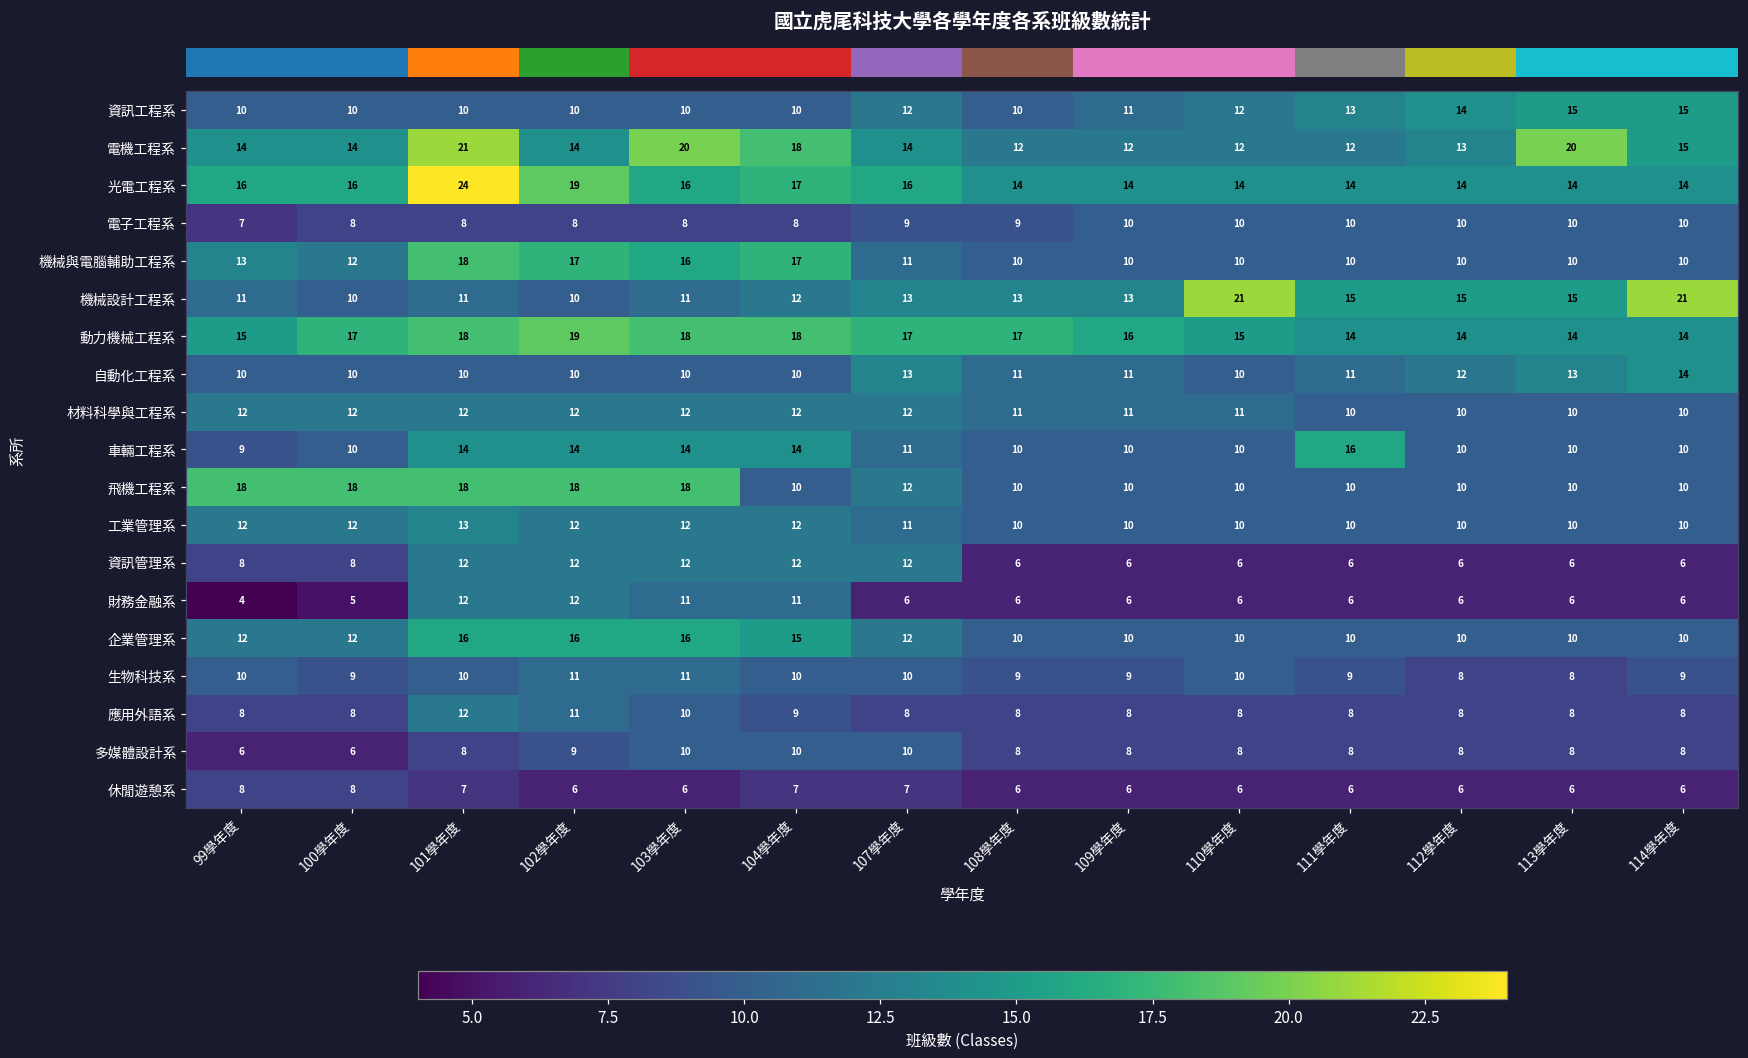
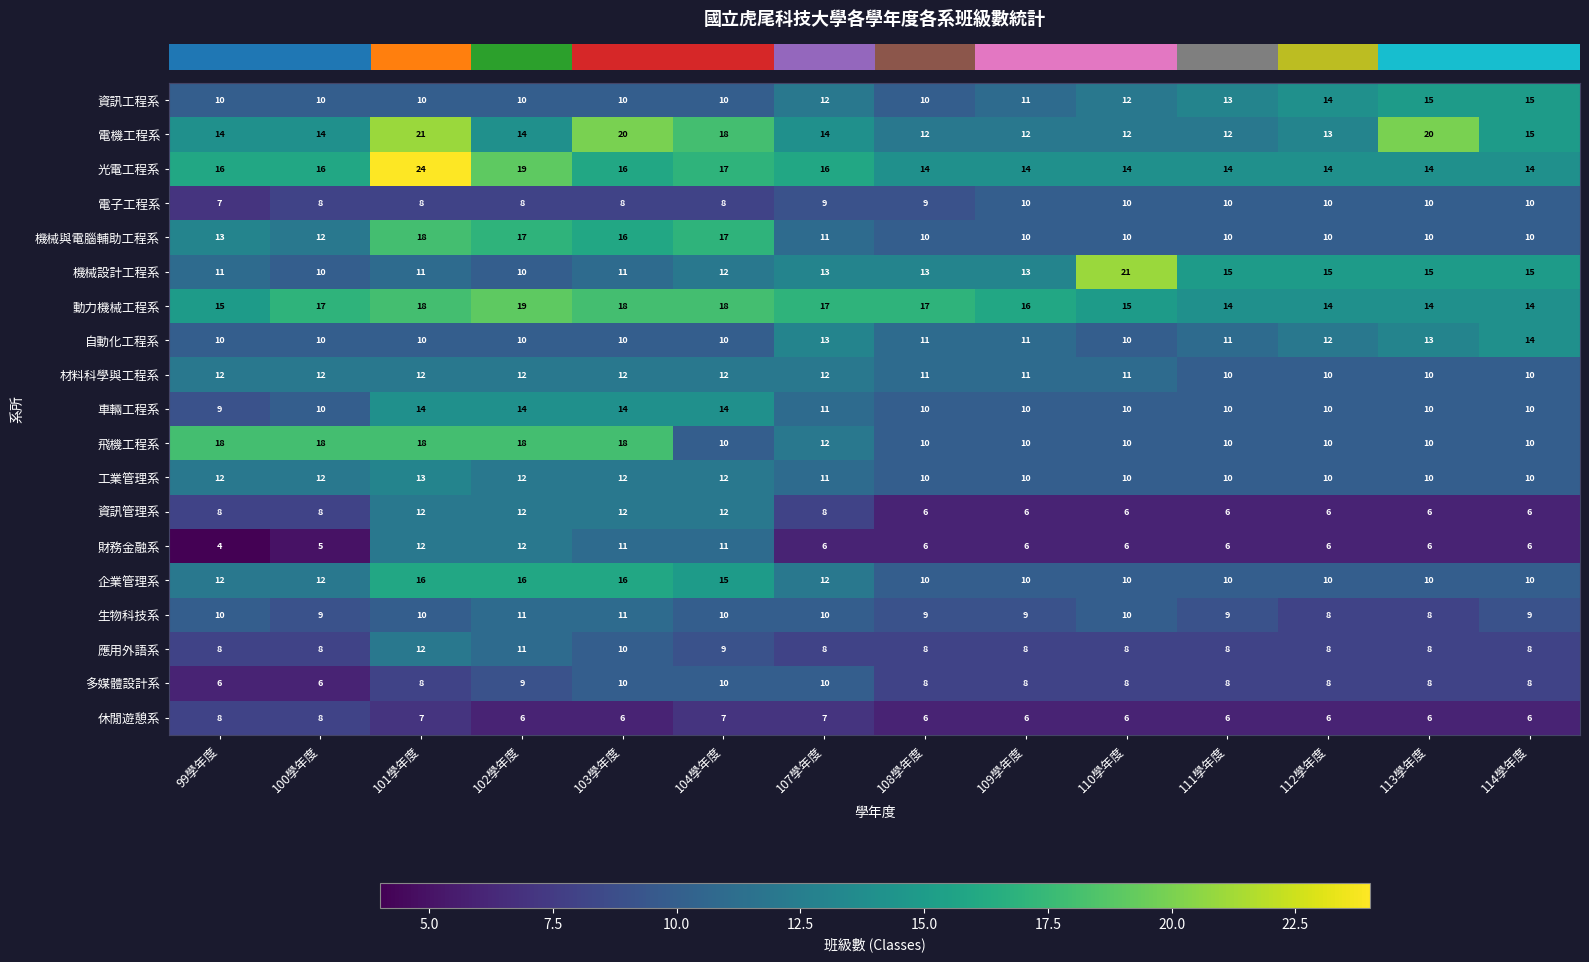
  {
    "機械設計工程系": {
      "99學年度": 11,
      "100學年度": 10,
      "101學年度": 11,
      "102學年度": 10,
      "103學年度": 11,
      "104學年度": 12,
      "107學年度": 13,
      "108學年度": 13,
      "109學年度": 13,
      "110學年度": 21,
      "111學年度": 15,
      "112學年度": 15,
      "113學年度": 15,
-     "114學年度": 21
+     "114學年度": 15
    },
    "車輛工程系": {
      "99學年度": 9,
      "100學年度": 10,
      "101學年度": 14,
      "102學年度": 14,
      "103學年度": 14,
      "104學年度": 14,
      "107學年度": 11,
      "108學年度": 10,
      "109學年度": 10,
      "110學年度": 10,
-     "111學年度": 16,
+     "111學年度": 10,
      "112學年度": 10,
      "113學年度": 10,
      "114學年度": 10
    },
    "資訊管理系": {
      "99學年度": 8,
      "100學年度": 8,
      "101學年度": 12,
      "102學年度": 12,
      "103學年度": 12,
      "104學年度": 12,
-     "107學年度": 12,
+     "107學年度": 8,
      "108學年度": 6,
      "109學年度": 6,
      "110學年度": 6,
      "111學年度": 6,
      "112學年度": 6,
      "113學年度": 6,
      "114學年度": 6
    }
  }
